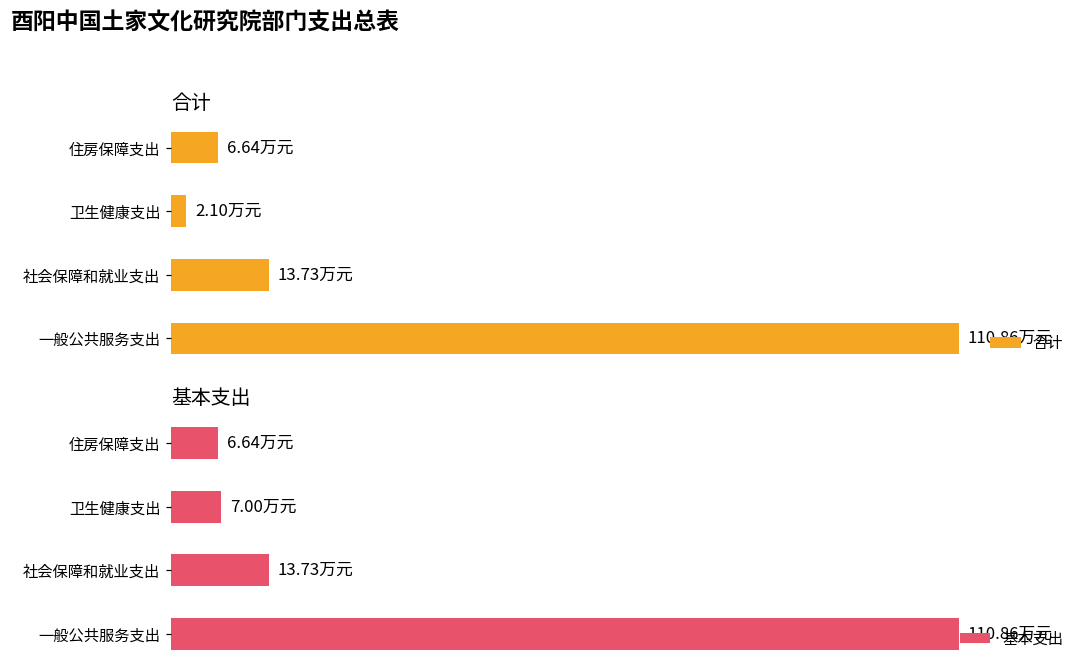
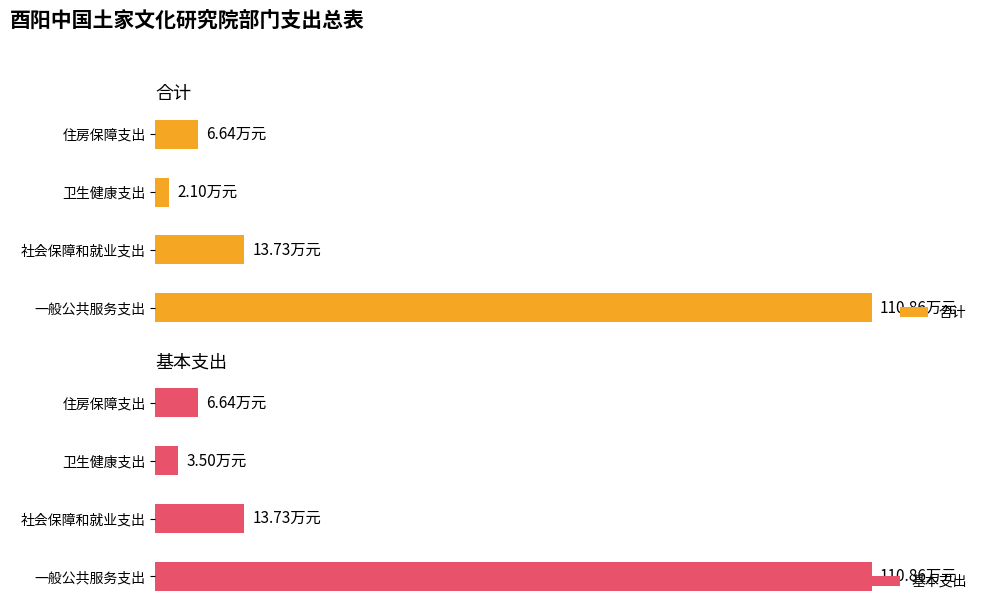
  {
    "合计": {
      "住房保障支出": 6.64,
      "卫生健康支出": 2.10,
      "社会保障和就业支出": 13.73,
      "一般公共服务支出": 110.86
    },
    "基本支出": {
      "住房保障支出": 6.64,
-     "卫生健康支出": 7.00,
+     "卫生健康支出": 3.50,
      "社会保障和就业支出": 13.73,
      "一般公共服务支出": 110.86
    }
  }
